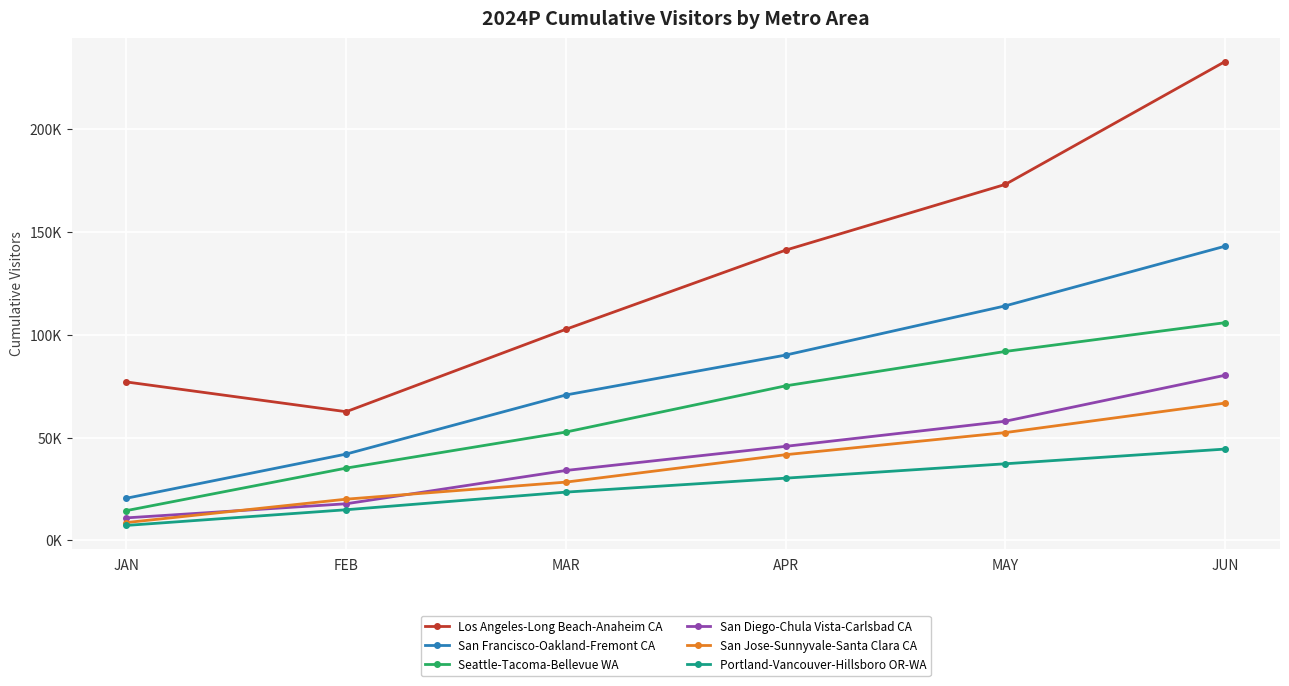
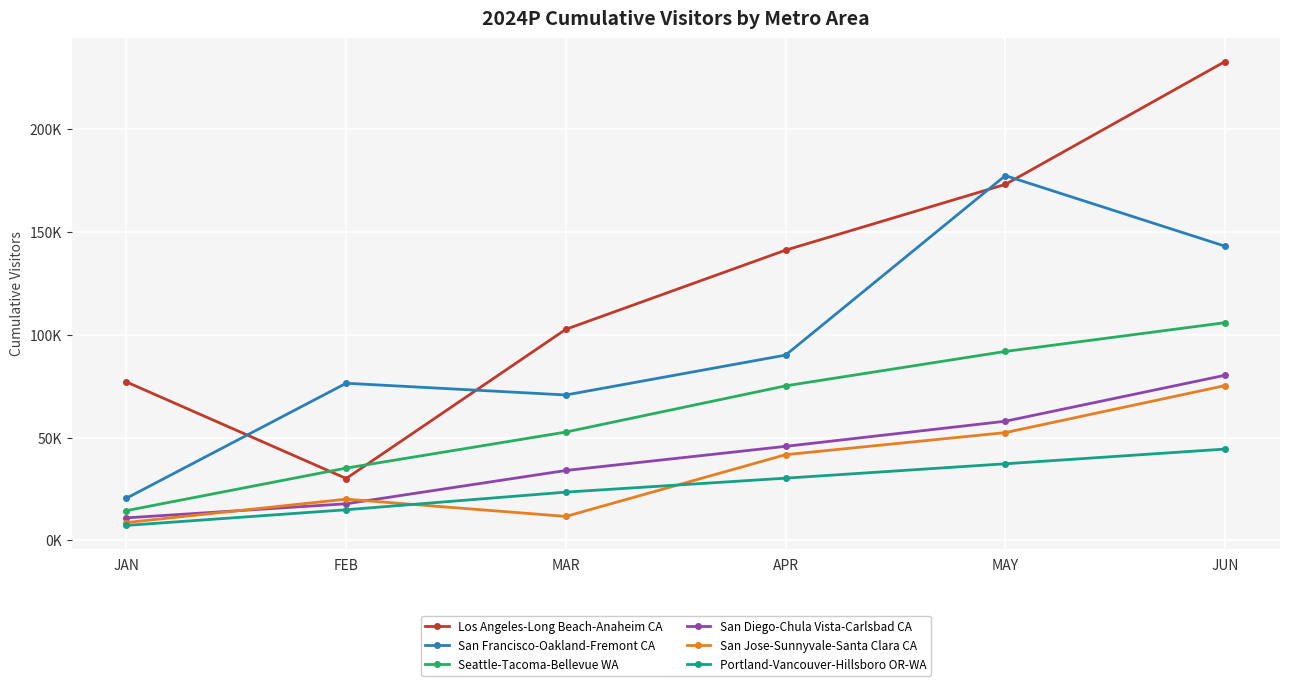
  {
    "Los Angeles-Long Beach-Anaheim CA": {
      "JAN": 77000,
-     "FEB": 63000,
+     "FEB": 30000,
      "MAR": 103000,
      "APR": 141000,
      "MAY": 173000,
      "JUN": 233000
    },
    "San Francisco-Oakland-Fremont CA": {
      "JAN": 20000,
-     "FEB": 42000,
+     "FEB": 76000,
      "MAR": 71000,
      "APR": 90000,
-     "MAY": 114000,
+     "MAY": 177000,
      "JUN": 143000
    },
    "San Diego-Chula Vista-Carlsbad CA": {
      "JAN": 11000,
      "FEB": 18000,
      "MAR": 34000,
      "APR": 46000,
      "MAY": 58000,
      "JUN": 80000
    },
    "San Jose-Sunnyvale-Santa Clara CA": {
      "JAN": 9000,
      "FEB": 20000,
-     "MAR": 28000,
+     "MAR": 12000,
      "APR": 42000,
      "MAY": 52000,
-     "JUN": 67000
+     "JUN": 75000
    }
  }
